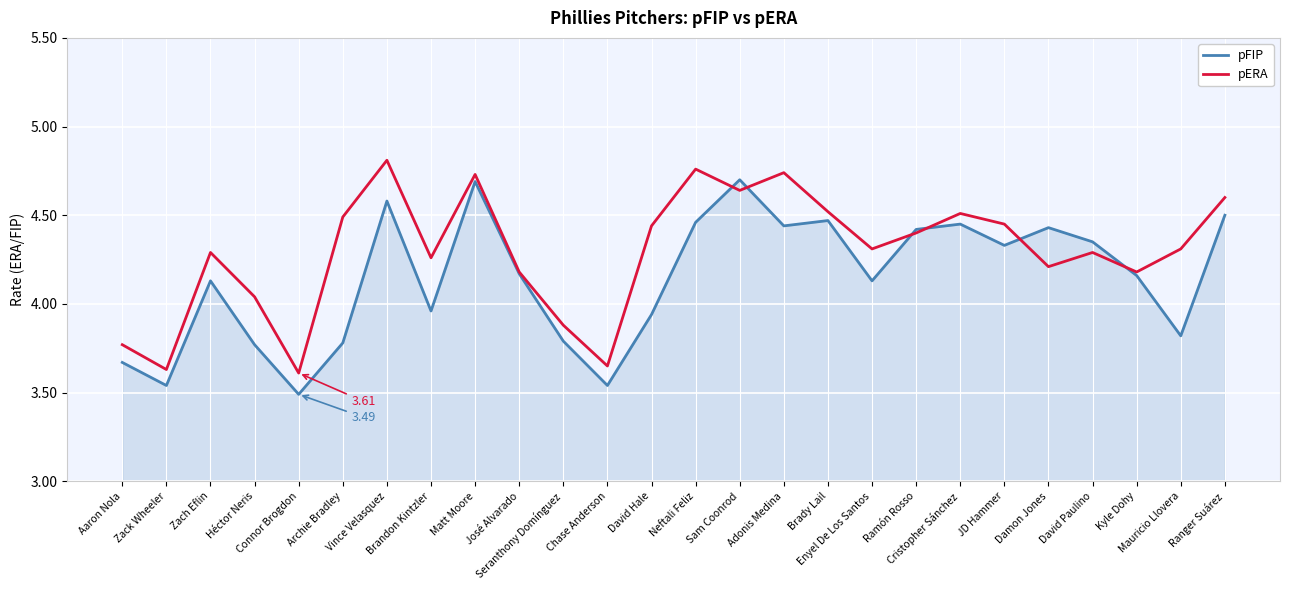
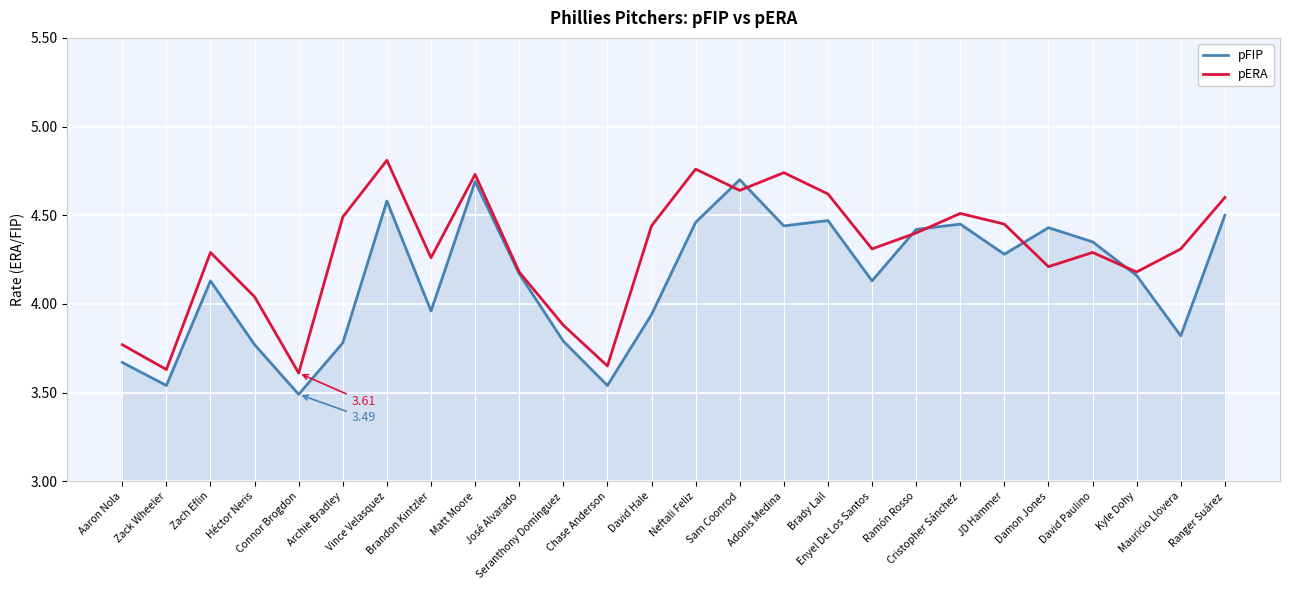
  {
    "pFIP": {
      "Aaron Nola": 3.67,
      "Zack Wheeler": 3.54,
      "Zach Eflin": 4.13,
      "Héctor Neris": 3.77,
      "Archie Bradley": 3.78,
      "Vince Velasquez": 4.58,
      "Brandon Kintzler": 3.96,
      "Matt Moore": 4.69,
      "Seranthony Domínguez": 3.79,
      "Chase Anderson": 3.54,
      "David Hale": 3.94,
      "Neftali Feliz": 4.46,
      "Sam Coonrod": 4.70,
      "Adonis Medina": 4.44,
      "Brady Lail": 4.47,
      "Enyel De Los Santos": 4.13,
      "Ramón Rosso": 4.42,
      "Cristopher Sánchez": 4.45,
-     "JD Hammer": 4.33,
+     "JD Hammer": 4.28,
      "Damon Jones": 4.43,
      "David Paulino": 4.35,
      "Kyle Dohy": 4.16,
      "Mauricio Llovera": 3.82,
      "Ranger Suárez": 4.50
    },
    "pERA": {
      "Aaron Nola": 3.77,
      "Zack Wheeler": 3.63,
      "Zach Eflin": 4.29,
      "Héctor Neris": 4.04,
      "Archie Bradley": 4.49,
      "Vince Velasquez": 4.81,
      "Brandon Kintzler": 4.26,
      "Matt Moore": 4.73,
      "Seranthony Domínguez": 3.88,
      "Chase Anderson": 3.65,
      "David Hale": 4.44,
      "Neftali Feliz": 4.76,
      "Sam Coonrod": 4.64,
      "Adonis Medina": 4.74,
-     "Brady Lail": 4.52,
+     "Brady Lail": 4.62,
      "Enyel De Los Santos": 4.31,
      "Ramón Rosso": 4.40,
      "Cristopher Sánchez": 4.51,
      "JD Hammer": 4.45,
      "Damon Jones": 4.21,
      "David Paulino": 4.29,
      "Kyle Dohy": 4.18,
      "Mauricio Llovera": 4.31,
      "Ranger Suárez": 4.60
    }
  }
